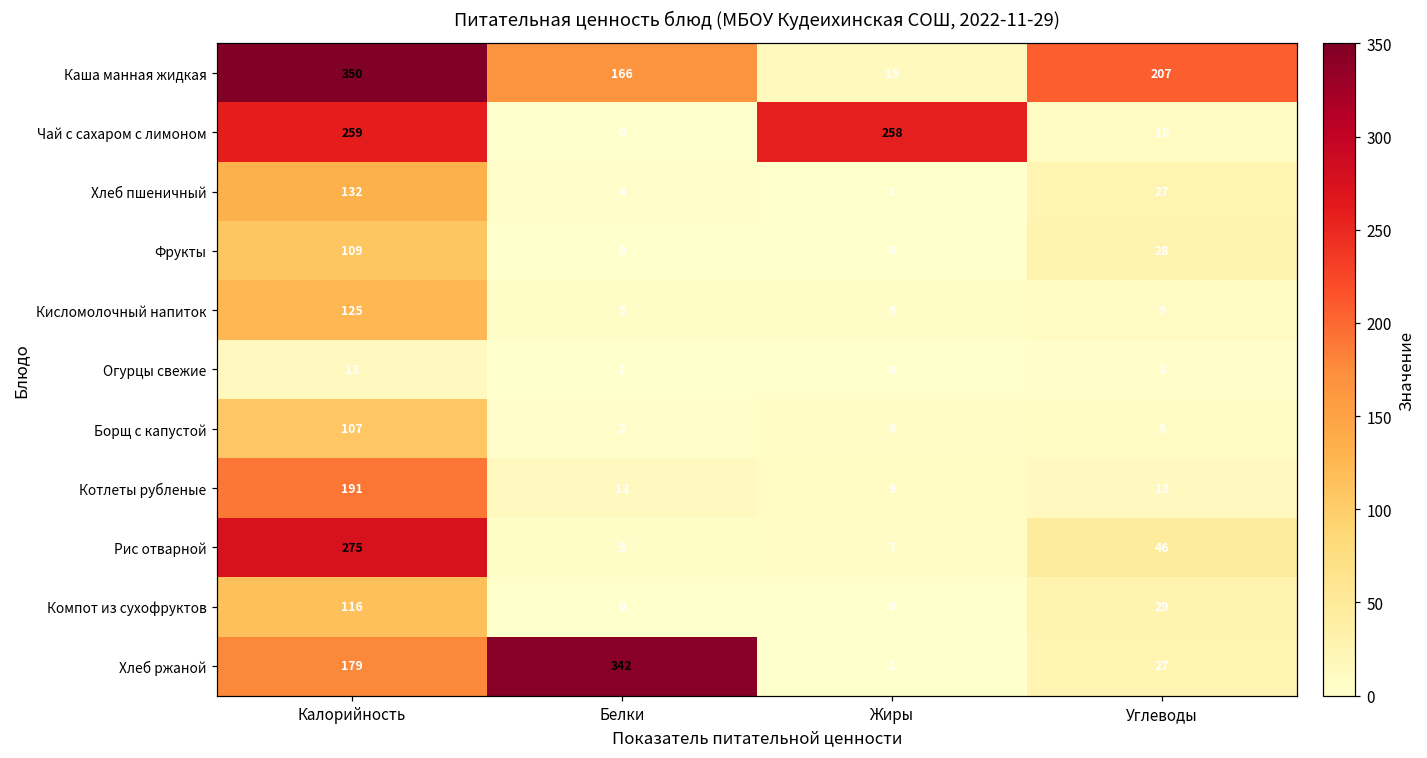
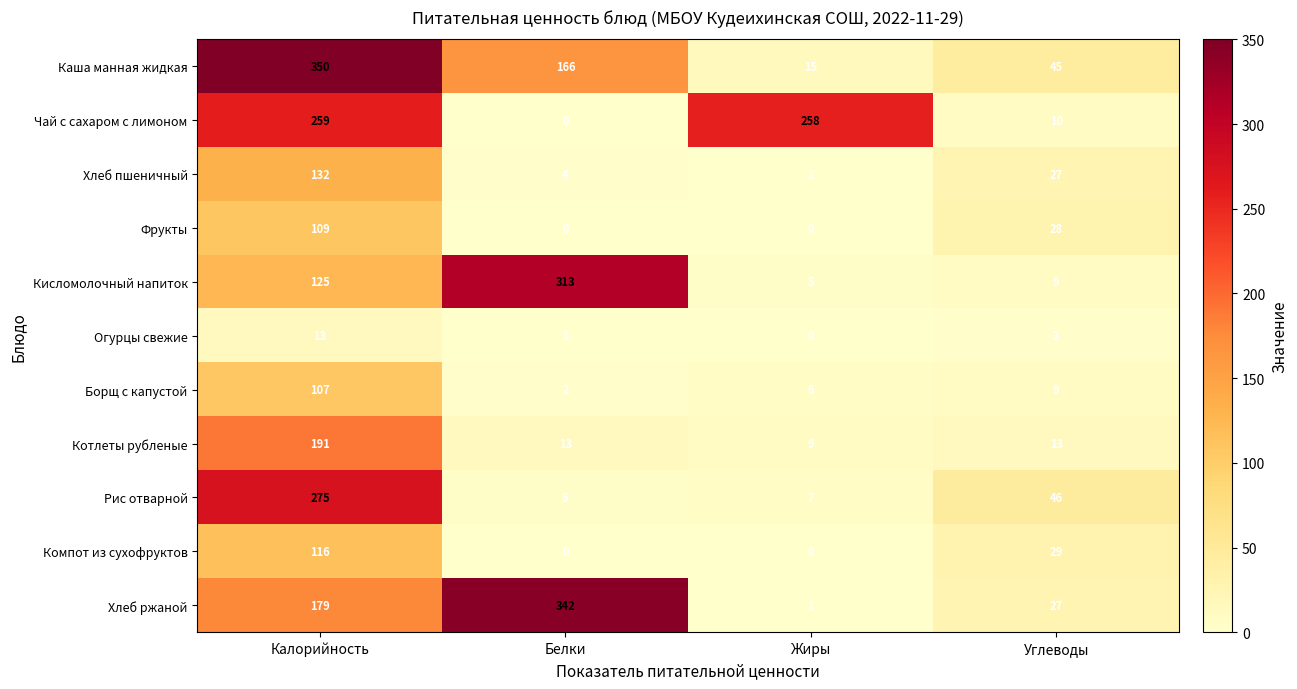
  {
    "Каша манная жидкая": {
      "Калорийность": 350,
      "Белки": 166,
      "Жиры": 15,
-     "Углеводы": 207
+     "Углеводы": 45
    },
    "Чай с сахаром с лимоном": {
      "Калорийность": 259,
      "Белки": 0,
      "Жиры": 258,
      "Углеводы": 10
    },
    "Хлеб пшеничный": {
      "Калорийность": 132,
      "Белки": 4,
      "Жиры": 1,
      "Углеводы": 27
    },
    "Фрукты": {
      "Калорийность": 109,
      "Белки": 0,
      "Жиры": 0,
      "Углеводы": 28
    },
    "Кисломолочный напиток": {
      "Калорийность": 125,
-     "Белки": 5,
+     "Белки": 313,
      "Жиры": 5,
      "Углеводы": 9
    },
    "Огурцы свежие": {
      "Калорийность": 13,
      "Белки": 1,
      "Жиры": 0,
      "Углеводы": 3
    },
    "Борщ с капустой": {
      "Калорийность": 107,
      "Белки": 2,
      "Жиры": 6,
      "Углеводы": 9
    },
    "Котлеты рубленые": {
      "Калорийность": 191,
      "Белки": 13,
      "Жиры": 9,
      "Углеводы": 13
    },
    "Рис отварной": {
      "Калорийность": 275,
      "Белки": 5,
      "Жиры": 7,
      "Углеводы": 46
    },
    "Компот из сухофруктов": {
      "Калорийность": 116,
      "Белки": 0,
      "Жиры": 0,
      "Углеводы": 29
    },
    "Хлеб ржаной": {
      "Калорийность": 179,
      "Белки": 342,
      "Жиры": 1,
      "Углеводы": 27
    }
  }
